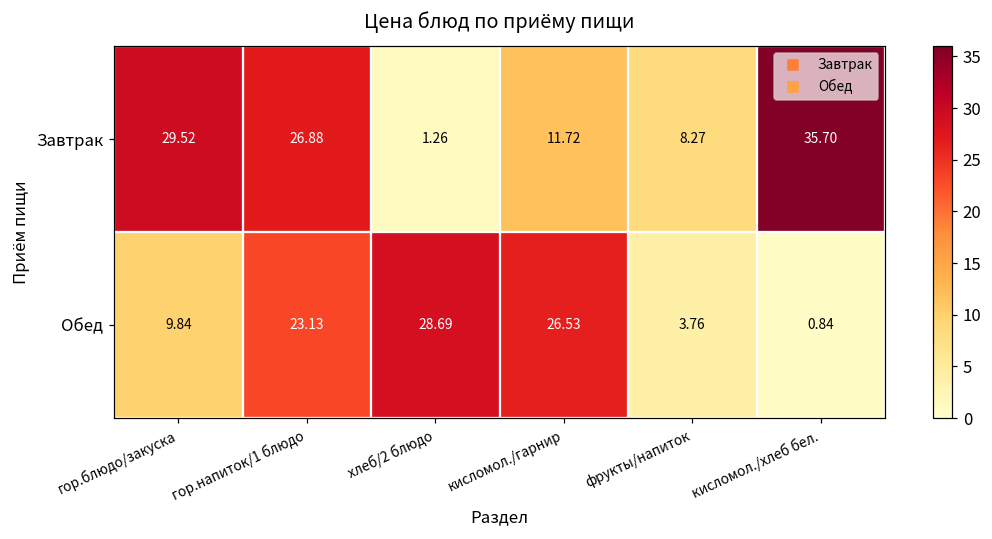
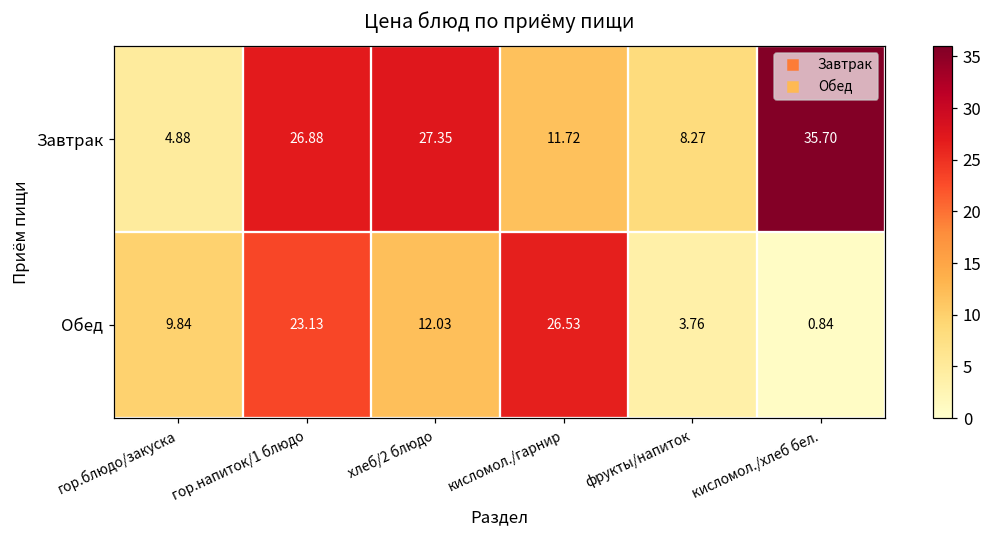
  {
    "Завтрак": {
-     "гор.блюдо/закуска": 29.52,
+     "гор.блюдо/закуска": 4.88,
      "гор.напиток/1 блюдо": 26.88,
-     "хлеб/2 блюдо": 1.26,
+     "хлеб/2 блюдо": 27.35,
      "кисломол./гарнир": 11.72,
      "фрукты/напиток": 8.27,
      "кисломол./хлеб бел.": 35.70
    },
    "Обед": {
      "гор.блюдо/закуска": 9.84,
      "гор.напиток/1 блюдо": 23.13,
-     "хлеб/2 блюдо": 28.69,
+     "хлеб/2 блюдо": 12.03,
      "кисломол./гарнир": 26.53,
      "фрукты/напиток": 3.76,
      "кисломол./хлеб бел.": 0.84
    }
  }
